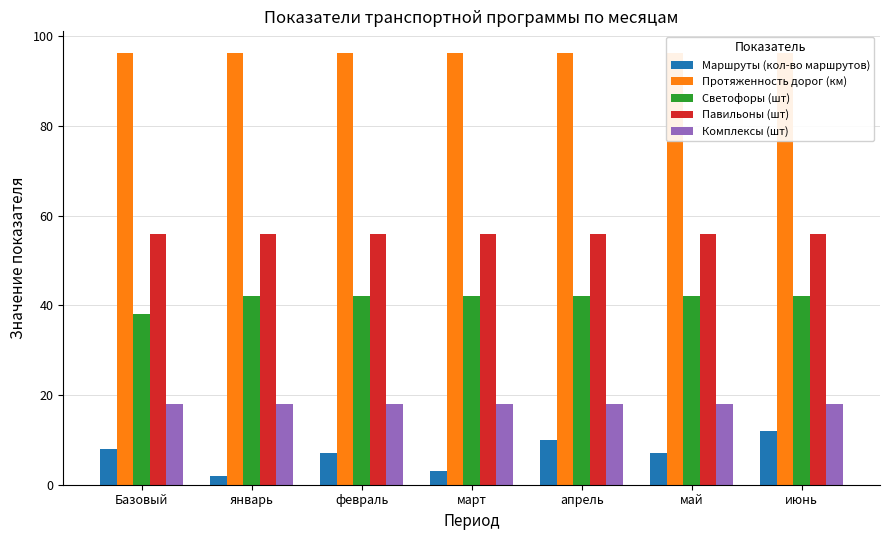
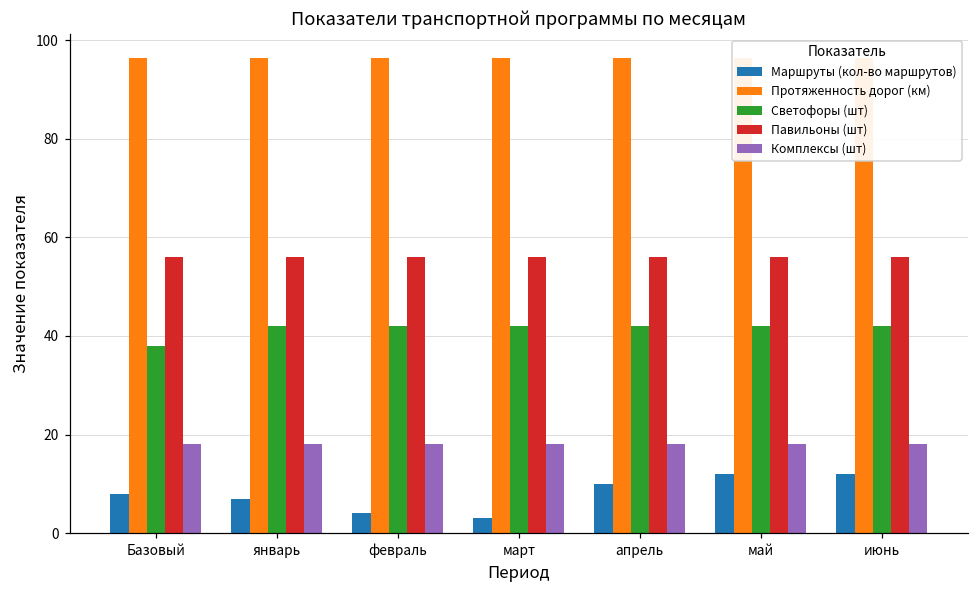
  {
    "Маршруты (кол-во маршрутов)": {
      "Базовый": 8,
-     "январь": 2,
-     "февраль": 7,
+     "январь": 7,
+     "февраль": 4,
      "март": 3,
      "апрель": 10,
-     "май": 7,
+     "май": 12,
      "июнь": 12
    },
    "Протяженность дорог (км)": {
      "Базовый": 96,
      "январь": 96,
      "февраль": 96,
      "март": 96,
      "апрель": 96
    },
    "Светофоры (шт)": {
      "Базовый": 38,
      "январь": 42,
      "февраль": 42,
      "март": 42,
      "апрель": 42,
      "май": 42,
      "июнь": 42
    },
    "Павильоны (шт)": {
      "Базовый": 56,
      "январь": 56,
      "февраль": 56,
      "март": 56,
      "апрель": 56,
      "май": 56,
      "июнь": 56
    },
    "Комплексы (шт)": {
      "Базовый": 18,
      "январь": 18,
      "февраль": 18,
      "март": 18,
      "апрель": 18,
      "май": 18,
      "июнь": 18
    }
  }
